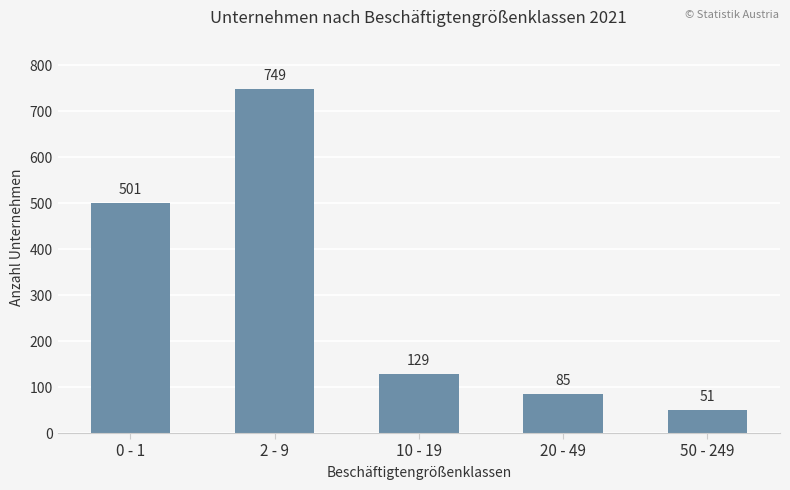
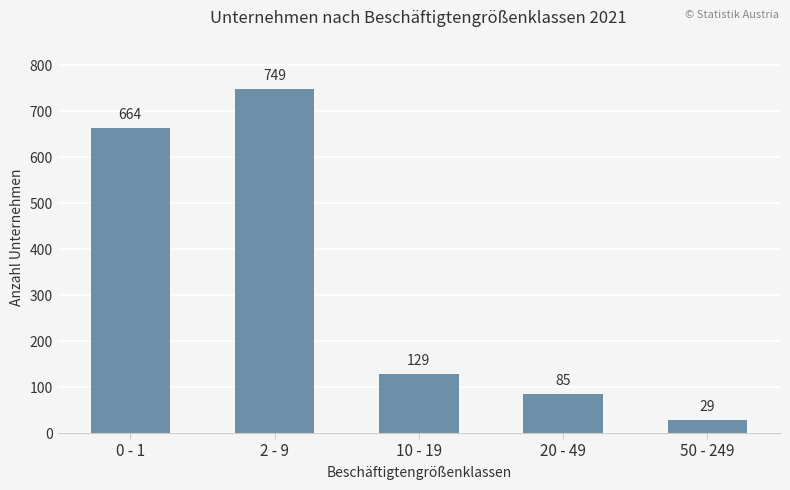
  {
-   "0 - 1": 501,
+   "0 - 1": 664,
    "2 - 9": 749,
    "10 - 19": 129,
    "20 - 49": 85,
-   "50 - 249": 51
+   "50 - 249": 29
  }
